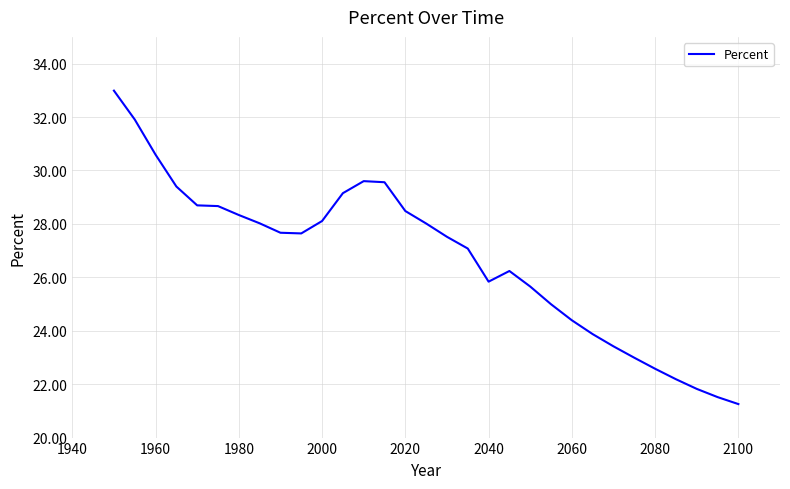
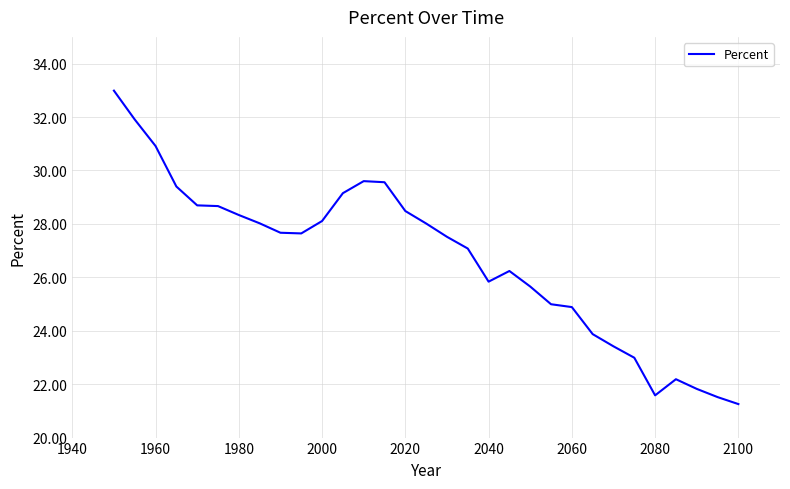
  {
-   "1960": 30.6,
+   "1960": 30.9,
    "1980": 28.3,
    "2000": 28.1,
    "2020": 28.5,
    "2040": 25.8,
-   "2060": 24.4,
-   "2080": 22.6,
+   "2060": 24.9,
+   "2080": 21.6,
    "2100": 21.3
  }
